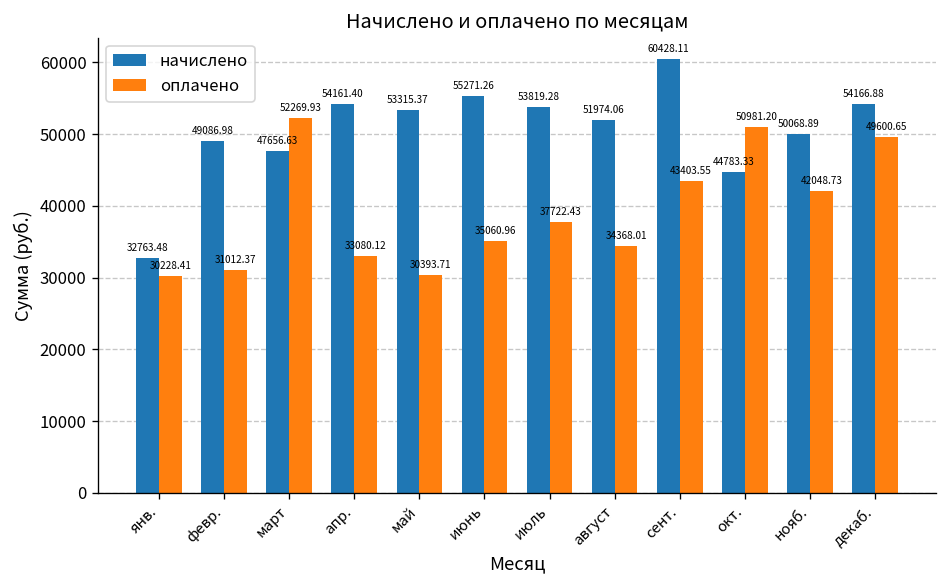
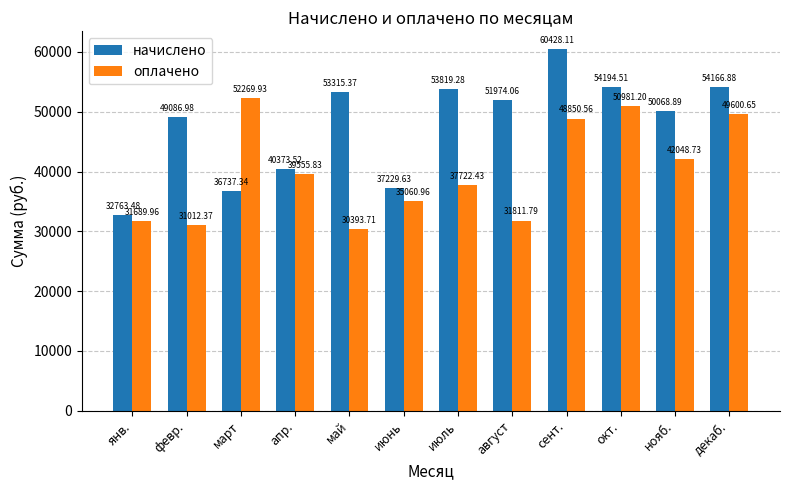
  {
    "начислено": {
      "янв.": 32763.48,
      "февр.": 49086.98,
-     "март": 47656.63,
-     "апр.": 54161.40,
+     "март": 36737.34,
+     "апр.": 40373.52,
      "май": 53315.37,
-     "июнь": 55271.26,
+     "июнь": 37229.63,
      "июль": 53819.28,
      "август": 51974.06,
      "сент.": 60428.11,
-     "окт.": 44783.33,
+     "окт.": 54194.51,
      "нояб.": 50068.89,
      "декаб.": 54166.88
    },
    "оплачено": {
-     "янв.": 30228.41,
+     "янв.": 31689.96,
      "февр.": 31012.37,
      "март": 52269.93,
-     "апр.": 33080.12,
+     "апр.": 39555.83,
      "май": 30393.71,
      "июнь": 35060.96,
      "июль": 37722.43,
-     "август": 34368.01,
-     "сент.": 43403.55,
+     "август": 31811.79,
+     "сент.": 48850.56,
      "окт.": 50981.20,
      "нояб.": 42048.73,
      "декаб.": 49600.65
    }
  }
